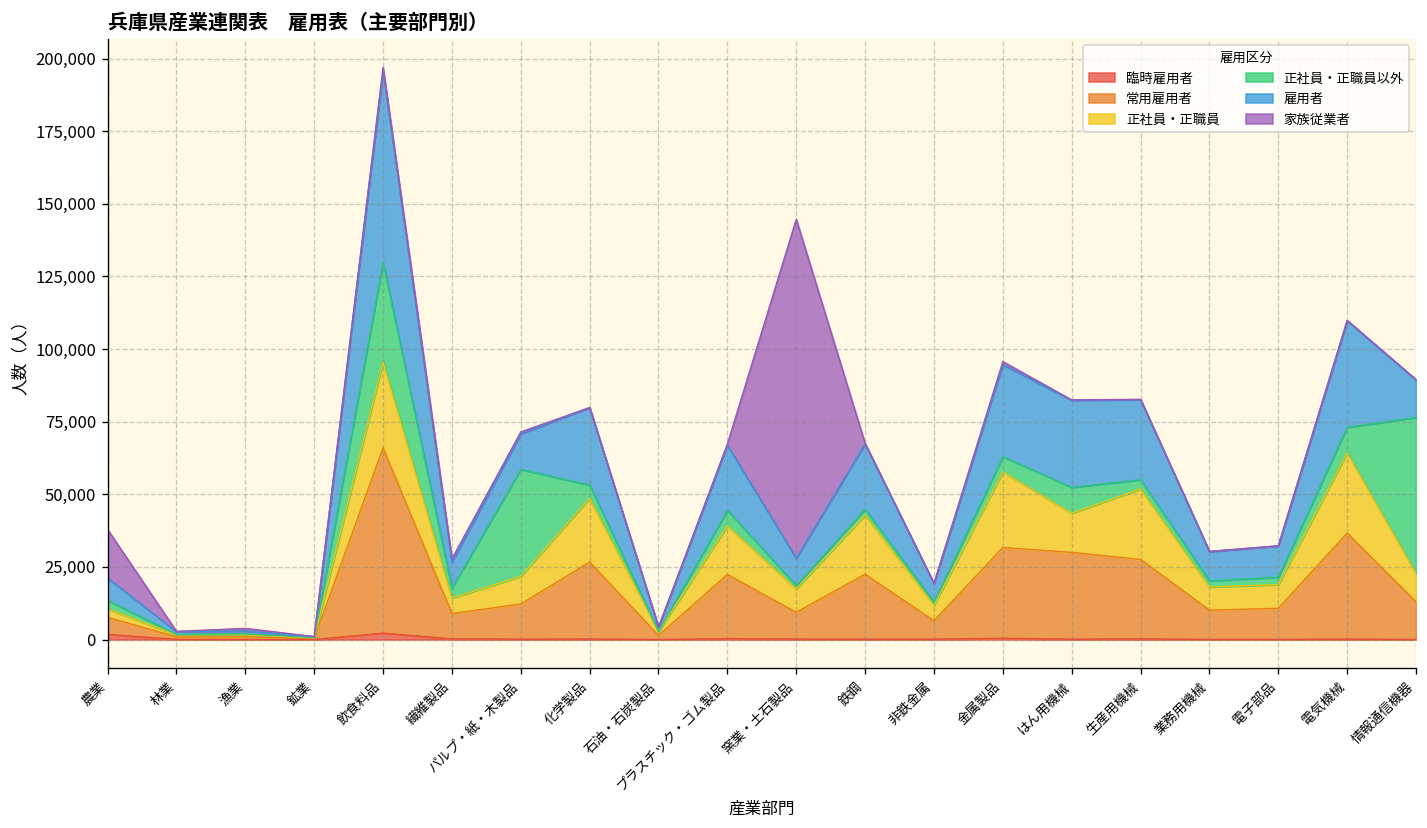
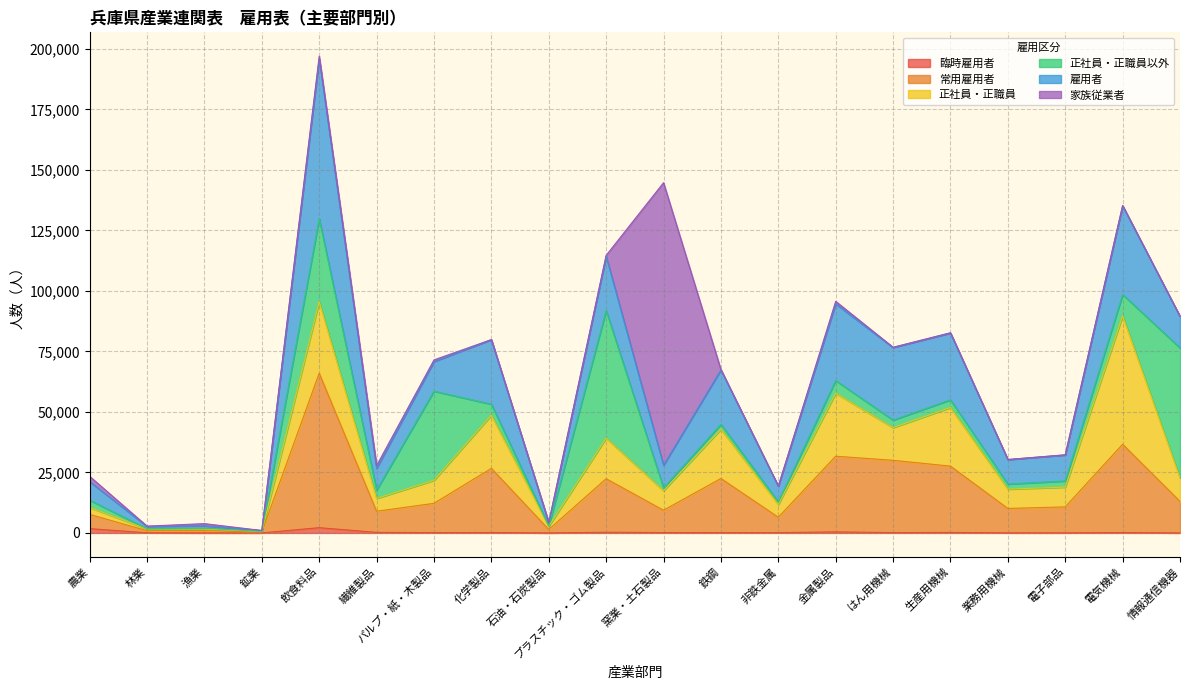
  {
    "正社員・正職員": {
      "農業": "3,000",
      "飲食料品": "30,000",
      "繊維製品": "5,000",
      "パルプ・紙・木製品": "10,000",
      "化学製品": "22,000",
      "プラスチック・ゴム製品": "17,000",
      "窯業・土石製品": "8,000",
      "鉄鋼": "20,000",
      "非鉄金属": "5,000",
      "金属製品": "26,000",
      "はん用機械": "13,000",
      "生産用機械": "24,000",
      "業務用機械": "8,000",
      "電子部品": "8,000",
-     "電気機械": "28,000",
+     "電気機械": "53,000",
      "情報通信機器": "10,000"
    },
    "正社員・正職員以外": {
      "農業": "3,000",
      "飲食料品": "34,000",
      "繊維製品": "3,000",
      "パルプ・紙・木製品": "37,000",
      "化学製品": "5,000",
-     "プラスチック・ゴム製品": "5,000",
+     "プラスチック・ゴム製品": "53,000",
      "窯業・土石製品": "1,000",
      "鉄鋼": "2,000",
      "非鉄金属": "1,000",
      "金属製品": "5,000",
-     "はん用機械": "9,000",
+     "はん用機械": "3,000",
      "生産用機械": "3,000",
      "業務用機械": "2,000",
      "電子部品": "3,000",
      "電気機械": "9,000",
      "情報通信機器": "54,000"
    },
    "雇用者": {
      "農業": "8,000",
      "飲食料品": "66,000",
      "繊維製品": "9,000",
      "窯業・土石製品": "9,000"
    },
    "家族従業者": {
-     "農業": "17,000",
+     "農業": "2,000",
      "飲食料品": "1,000",
      "繊維製品": "1,000",
      "窯業・土石製品": "117,000"
    }
  }
